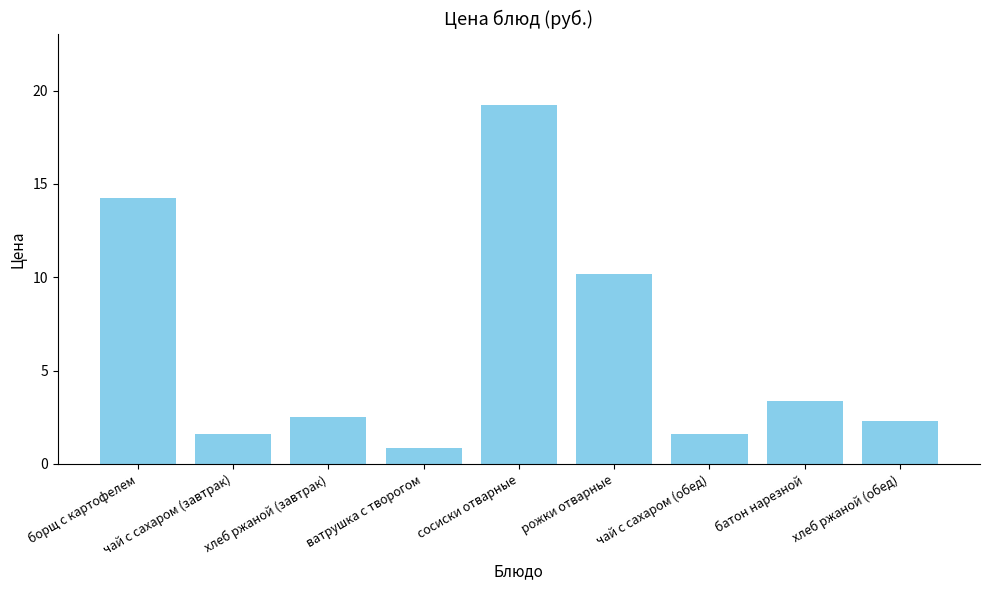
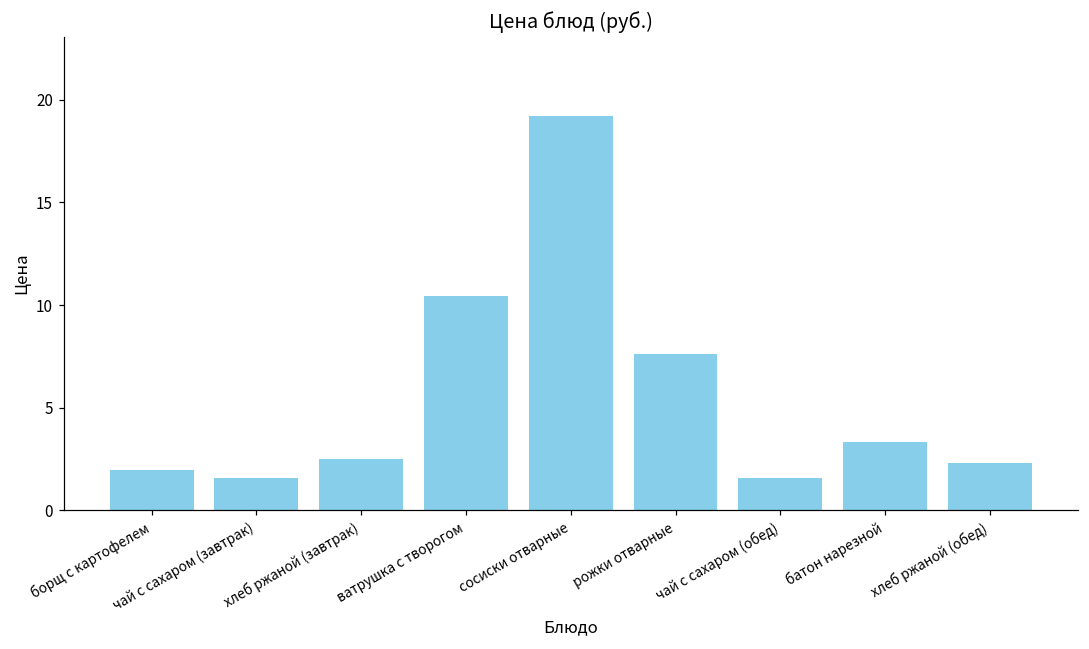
  {
-   "борщ с картофелем": 14.2,
+   "борщ с картофелем": 2.0,
    "чай с сахаром (завтрак)": 1.6,
    "хлеб ржаной (завтрак)": 2.5,
-   "ватрушка с творогом": 0.9,
+   "ватрушка с творогом": 10.5,
    "сосиски отварные": 19.2,
-   "рожки отварные": 10.2,
+   "рожки отварные": 7.6,
    "чай с сахаром (обед)": 1.6,
    "батон нарезной": 3.4,
    "хлеб ржаной (обед)": 2.3
  }
